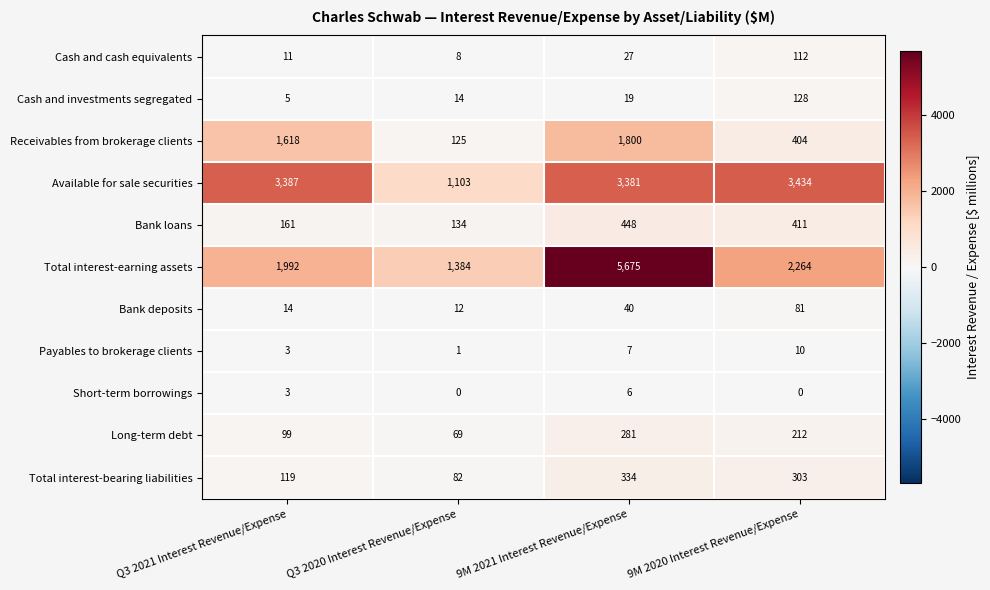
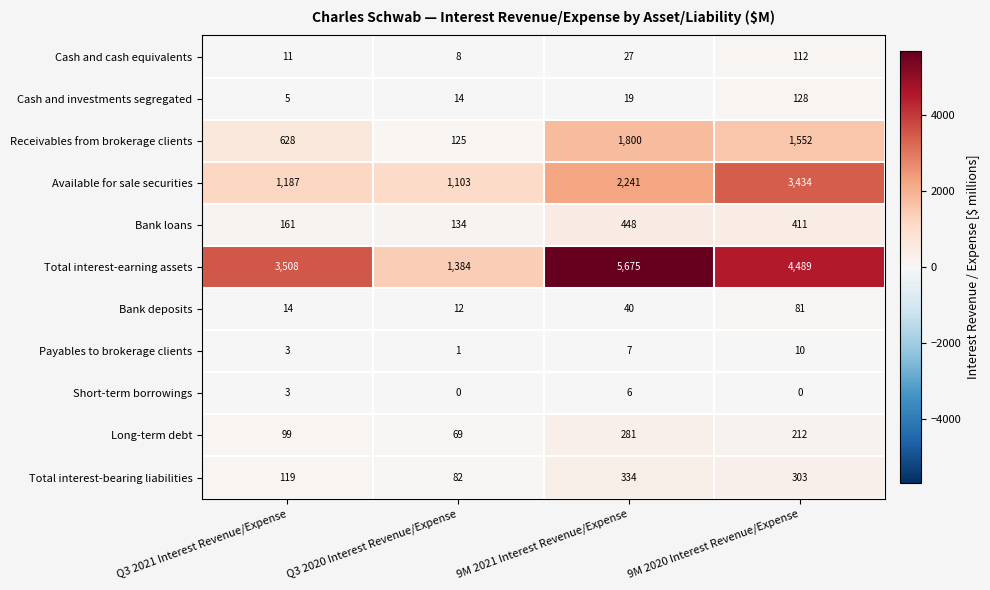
  {
    "Cash and cash equivalents": {
      "Q3 2021 Interest Revenue/Expense": "11",
      "Q3 2020 Interest Revenue/Expense": "8",
      "9M 2021 Interest Revenue/Expense": "27",
      "9M 2020 Interest Revenue/Expense": "112"
    },
    "Cash and investments segregated": {
      "Q3 2021 Interest Revenue/Expense": "5",
      "Q3 2020 Interest Revenue/Expense": "14",
      "9M 2021 Interest Revenue/Expense": "19",
      "9M 2020 Interest Revenue/Expense": "128"
    },
    "Receivables from brokerage clients": {
-     "Q3 2021 Interest Revenue/Expense": "1,618",
+     "Q3 2021 Interest Revenue/Expense": "628",
      "Q3 2020 Interest Revenue/Expense": "125",
      "9M 2021 Interest Revenue/Expense": "1,800",
-     "9M 2020 Interest Revenue/Expense": "404"
+     "9M 2020 Interest Revenue/Expense": "1,552"
    },
    "Available for sale securities": {
-     "Q3 2021 Interest Revenue/Expense": "3,387",
+     "Q3 2021 Interest Revenue/Expense": "1,187",
      "Q3 2020 Interest Revenue/Expense": "1,103",
-     "9M 2021 Interest Revenue/Expense": "3,381",
+     "9M 2021 Interest Revenue/Expense": "2,241",
      "9M 2020 Interest Revenue/Expense": "3,434"
    },
    "Bank loans": {
      "Q3 2021 Interest Revenue/Expense": "161",
      "Q3 2020 Interest Revenue/Expense": "134",
      "9M 2021 Interest Revenue/Expense": "448",
      "9M 2020 Interest Revenue/Expense": "411"
    },
    "Total interest-earning assets": {
-     "Q3 2021 Interest Revenue/Expense": "1,992",
+     "Q3 2021 Interest Revenue/Expense": "3,508",
      "Q3 2020 Interest Revenue/Expense": "1,384",
      "9M 2021 Interest Revenue/Expense": "5,675",
-     "9M 2020 Interest Revenue/Expense": "2,264"
+     "9M 2020 Interest Revenue/Expense": "4,489"
    },
    "Bank deposits": {
      "Q3 2021 Interest Revenue/Expense": "14",
      "Q3 2020 Interest Revenue/Expense": "12",
      "9M 2021 Interest Revenue/Expense": "40",
      "9M 2020 Interest Revenue/Expense": "81"
    },
    "Payables to brokerage clients": {
      "Q3 2021 Interest Revenue/Expense": "3",
      "Q3 2020 Interest Revenue/Expense": "1",
      "9M 2021 Interest Revenue/Expense": "7",
      "9M 2020 Interest Revenue/Expense": "10"
    },
    "Short-term borrowings": {
      "Q3 2021 Interest Revenue/Expense": "3",
      "Q3 2020 Interest Revenue/Expense": "0",
      "9M 2021 Interest Revenue/Expense": "6",
      "9M 2020 Interest Revenue/Expense": "0"
    },
    "Long-term debt": {
      "Q3 2021 Interest Revenue/Expense": "99",
      "Q3 2020 Interest Revenue/Expense": "69",
      "9M 2021 Interest Revenue/Expense": "281",
      "9M 2020 Interest Revenue/Expense": "212"
    },
    "Total interest-bearing liabilities": {
      "Q3 2021 Interest Revenue/Expense": "119",
      "Q3 2020 Interest Revenue/Expense": "82",
      "9M 2021 Interest Revenue/Expense": "334",
      "9M 2020 Interest Revenue/Expense": "303"
    }
  }
